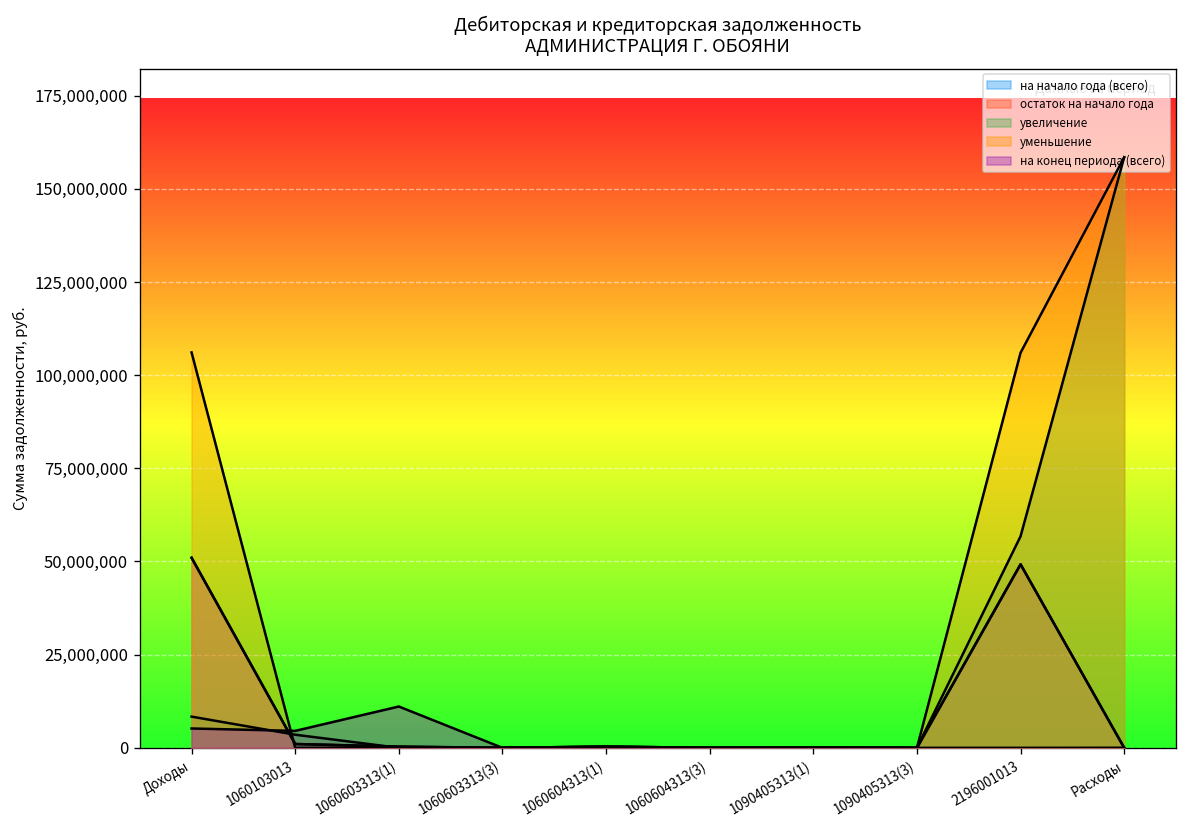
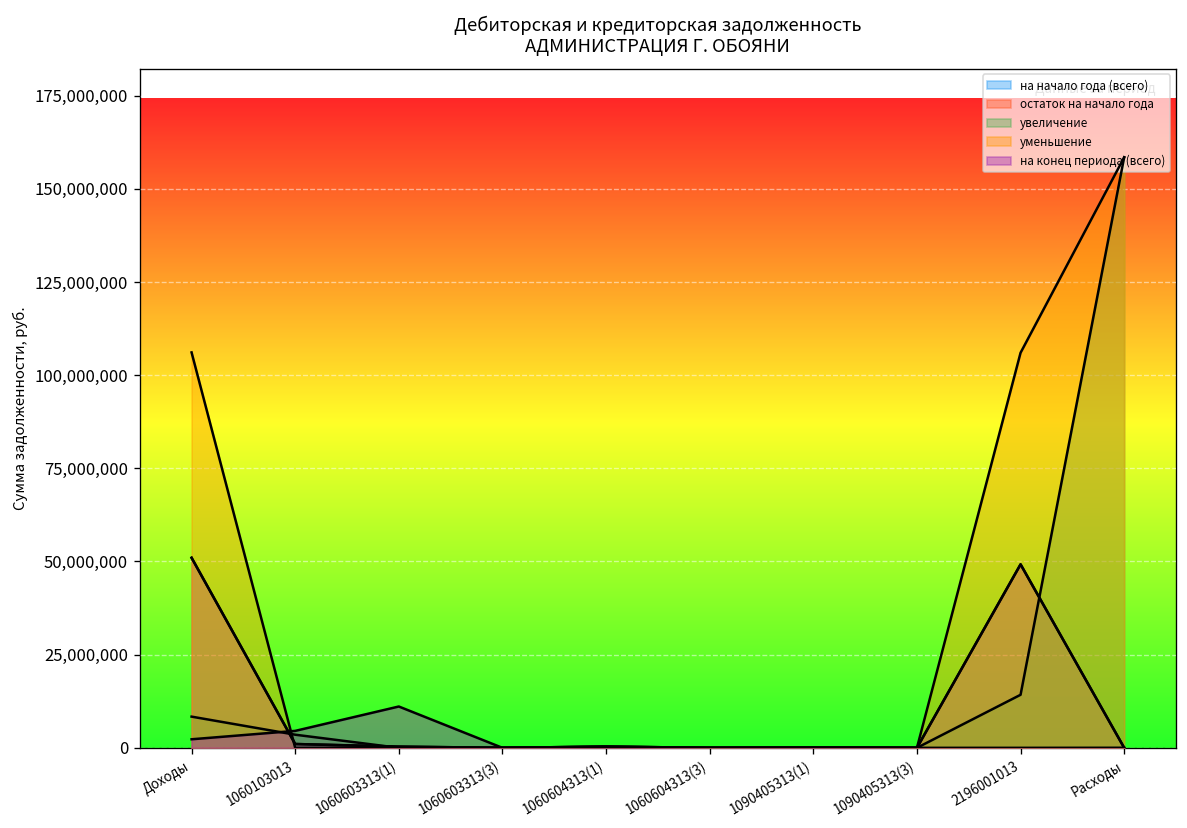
  {
    "увеличение": {
      "Доходы": "8,000,000",
      "1060103013": "4,000,000",
-     "2196001013": "57,000,000"
+     "2196001013": "14,000,000"
    },
    "на конец периода (всего)": {
-     "Доходы": "5,000,000",
+     "Доходы": "2,000,000",
      "1060103013": "5,000,000",
      "1060603313(1)": "11,000,000",
      "2196001013": "0"
    }
  }
